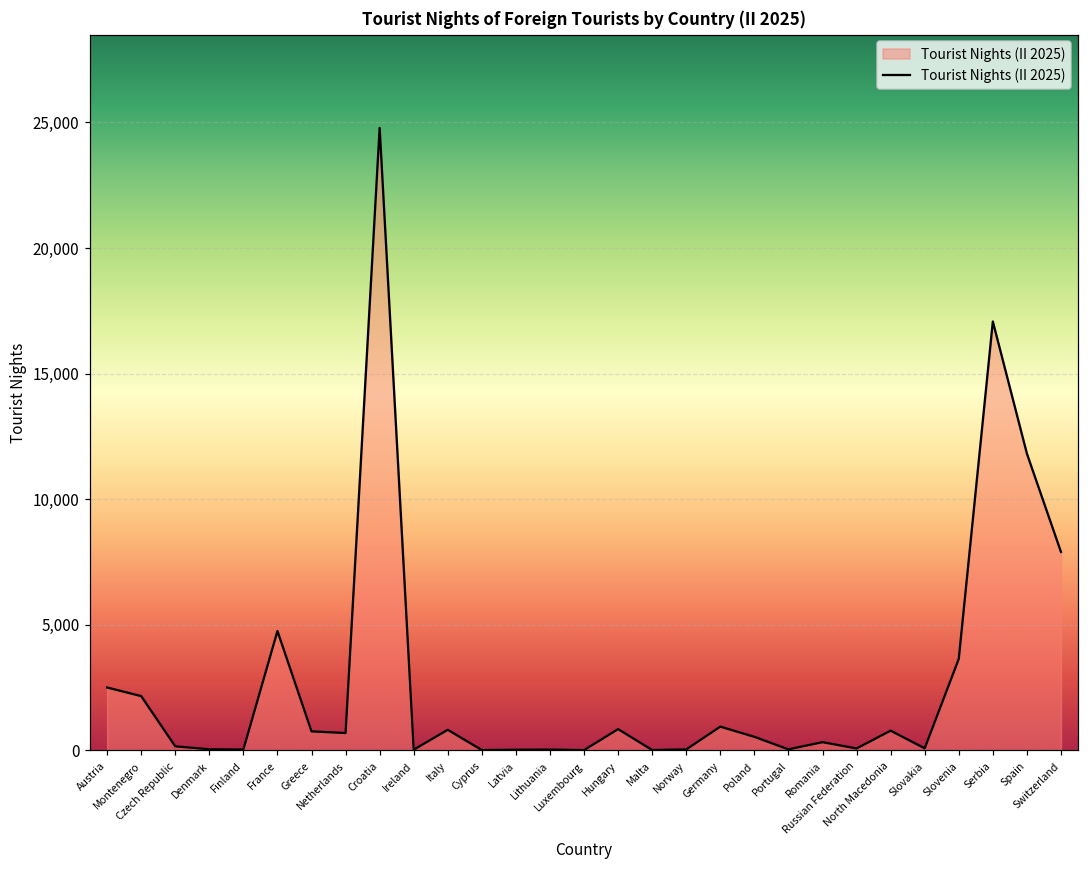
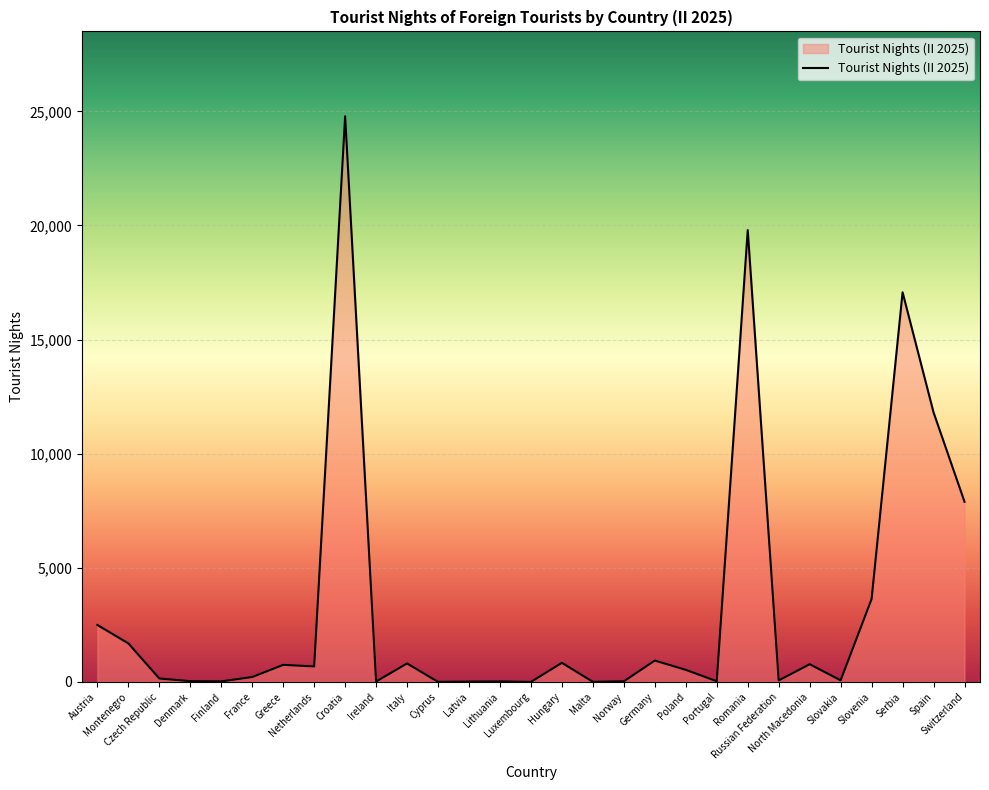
  {
    "Austria": "2,500",
-   "Montenegro": "2,200",
+   "Montenegro": "1,700",
    "Czech Republic": "200",
    "Denmark": "0",
    "Finland": "0",
-   "France": "4,700",
+   "France": "200",
    "Greece": "700",
    "Netherlands": "700",
    "Croatia": "24,800",
    "Ireland": "0",
    "Italy": "800",
    "Cyprus": "0",
    "Latvia": "0",
    "Lithuania": "0",
    "Luxembourg": "0",
    "Hungary": "800",
    "Malta": "0",
    "Norway": "0",
    "Germany": "900",
    "Poland": "500",
    "Portugal": "0",
-   "Romania": "300",
+   "Romania": "19,800",
    "Russian Federation": "100",
    "North Macedonia": "800",
    "Slovakia": "100",
    "Slovenia": "3,600",
    "Serbia": "17,100",
    "Spain": "11,800",
    "Switzerland": "7,900"
  }
